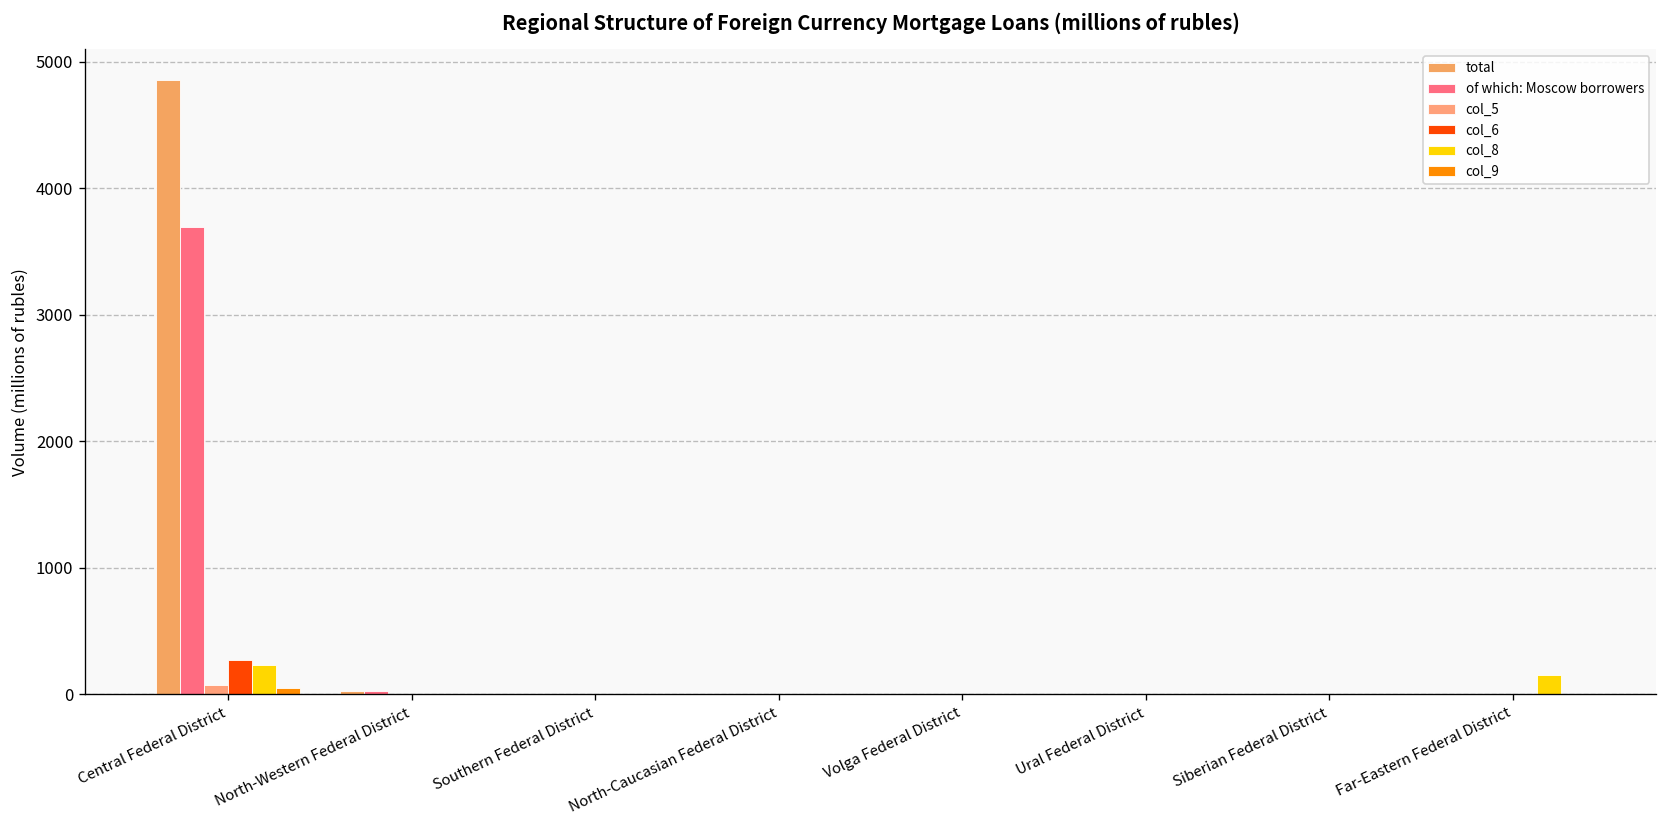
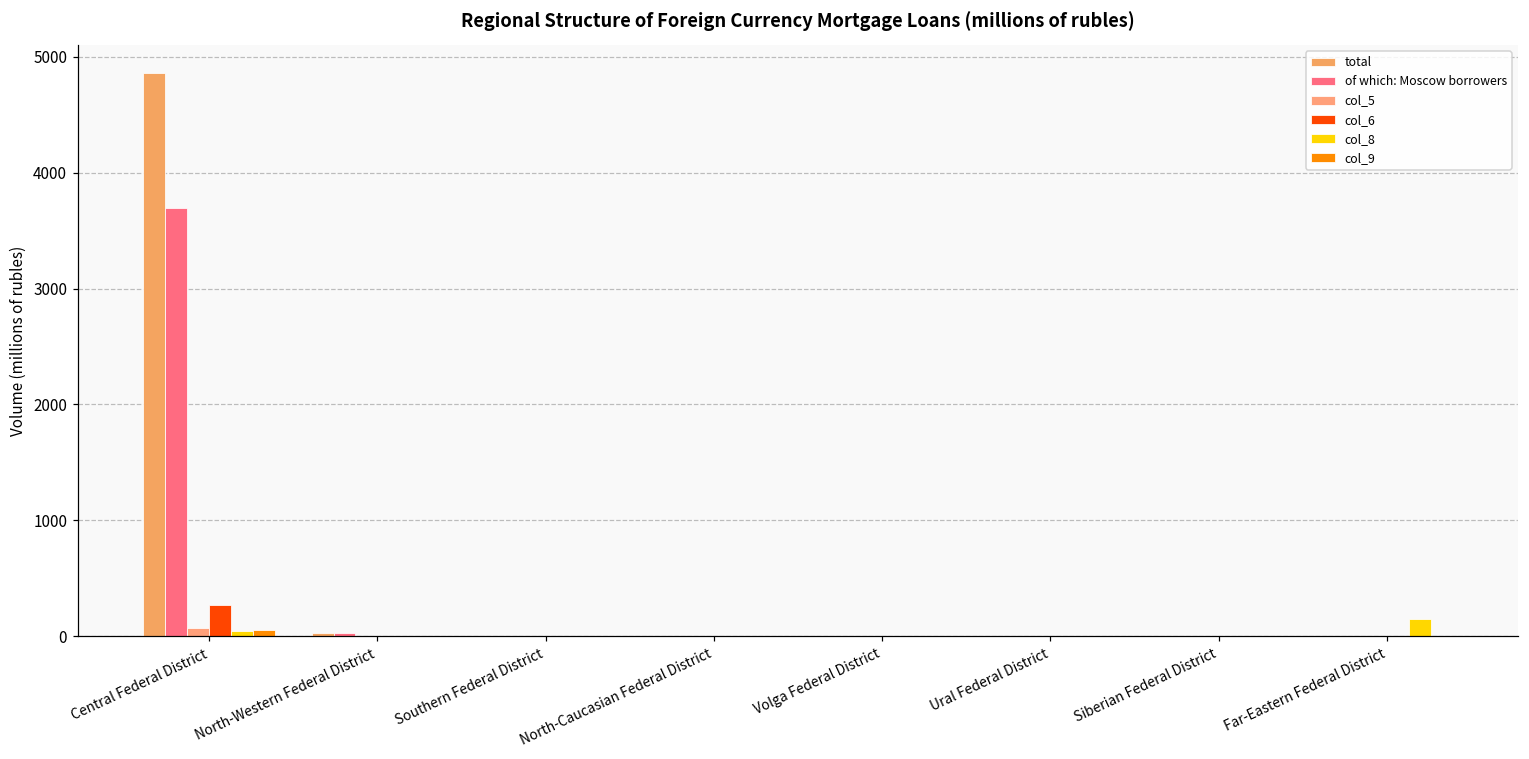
  {
    "col_6": {
      "Central Federal District": 270,
      "North-Western Federal District": 0,
      "Southern Federal District": 0,
      "North-Caucasian Federal District": 0,
      "Volga Federal District": 0,
      "Ural Federal District": 0,
      "Siberian Federal District": 0,
      "Far-Eastern Federal District": 0
    },
    "col_8": {
-     "Central Federal District": 230,
+     "Central Federal District": 50,
      "North-Western Federal District": 0,
      "Southern Federal District": 0,
      "North-Caucasian Federal District": 0,
      "Volga Federal District": 0,
      "Ural Federal District": 0,
      "Siberian Federal District": 0,
      "Far-Eastern Federal District": 150
    },
    "col_9": {
      "Central Federal District": 50,
      "North-Western Federal District": 0,
      "Southern Federal District": 0,
      "North-Caucasian Federal District": 0,
      "Volga Federal District": 0,
      "Ural Federal District": 0,
      "Siberian Federal District": 0,
      "Far-Eastern Federal District": 0
    }
  }
